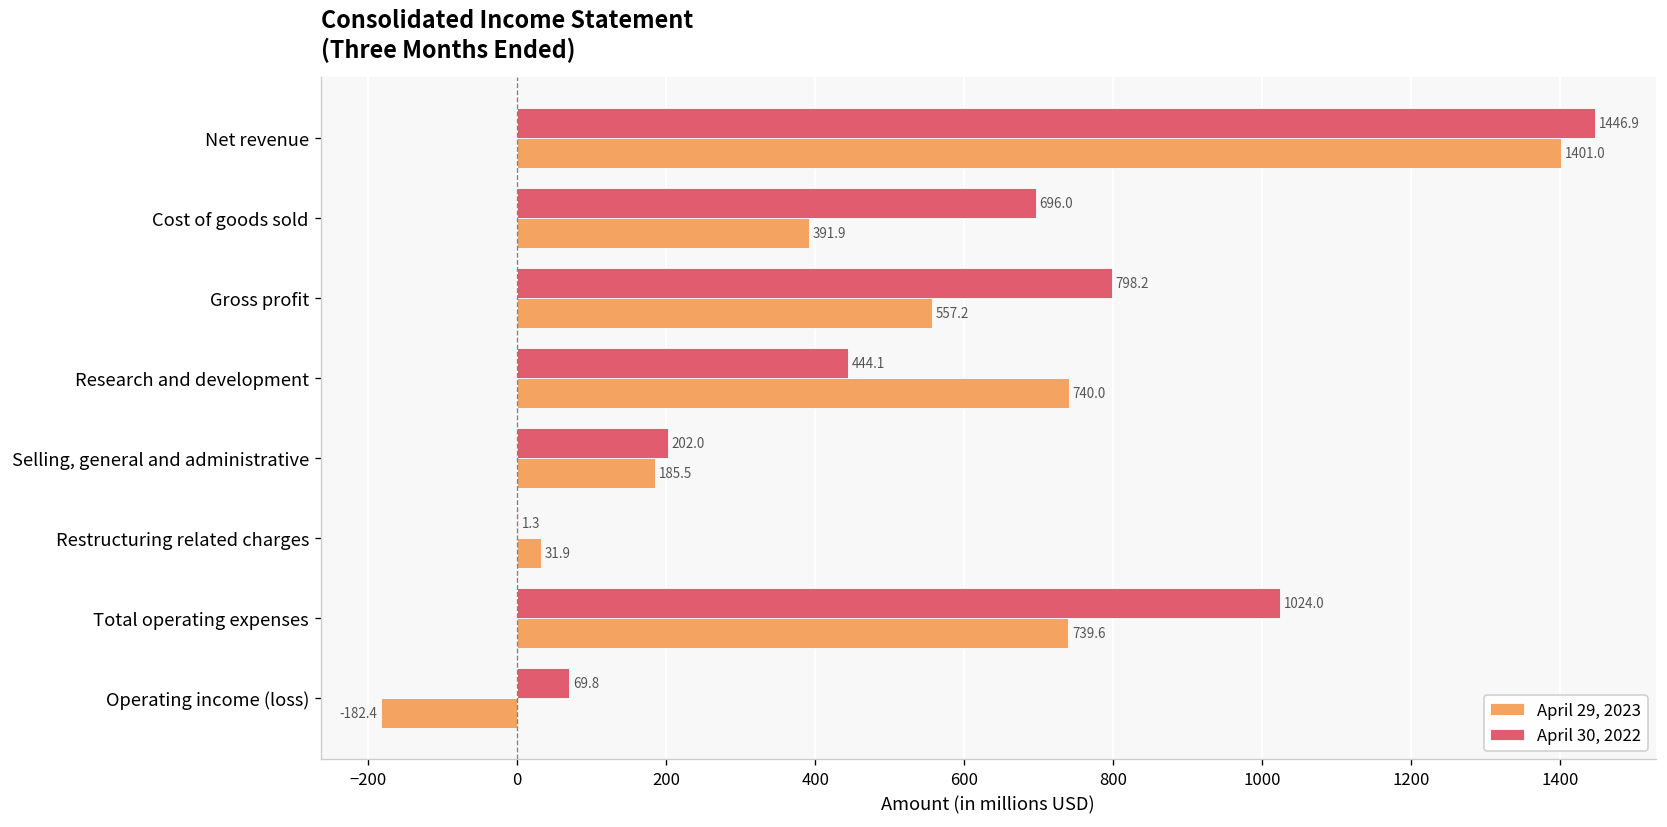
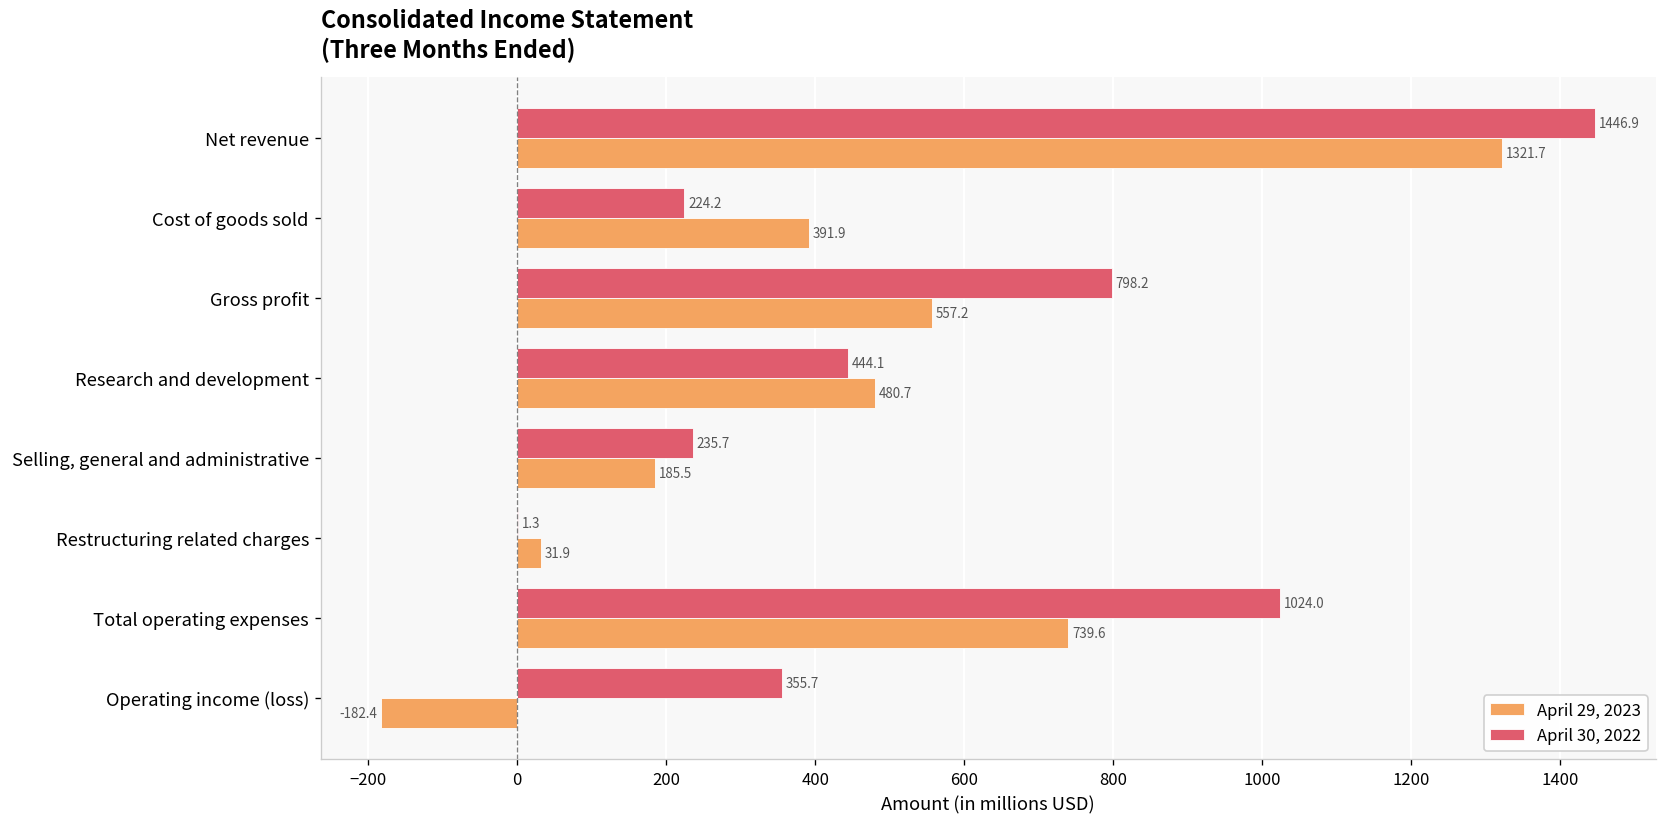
  {
    "April 29, 2023": {
-     "Net revenue": 1401.0,
+     "Net revenue": 1321.7,
      "Cost of goods sold": 391.9,
      "Gross profit": 557.2,
-     "Research and development": 740.0,
+     "Research and development": 480.7,
      "Selling, general and administrative": 185.5,
      "Restructuring related charges": 31.9,
      "Total operating expenses": 739.6,
      "Operating income (loss)": -182.4
    },
    "April 30, 2022": {
      "Net revenue": 1446.9,
-     "Cost of goods sold": 696.0,
+     "Cost of goods sold": 224.2,
      "Gross profit": 798.2,
      "Research and development": 444.1,
-     "Selling, general and administrative": 202.0,
+     "Selling, general and administrative": 235.7,
      "Restructuring related charges": 1.3,
      "Total operating expenses": 1024.0,
-     "Operating income (loss)": 69.8
+     "Operating income (loss)": 355.7
    }
  }
